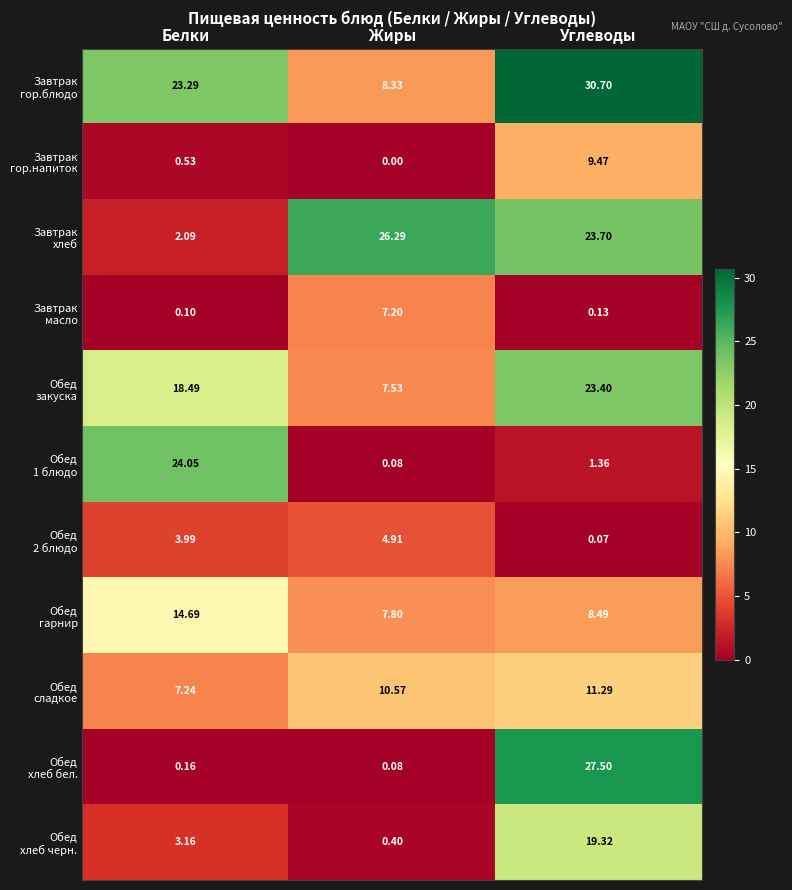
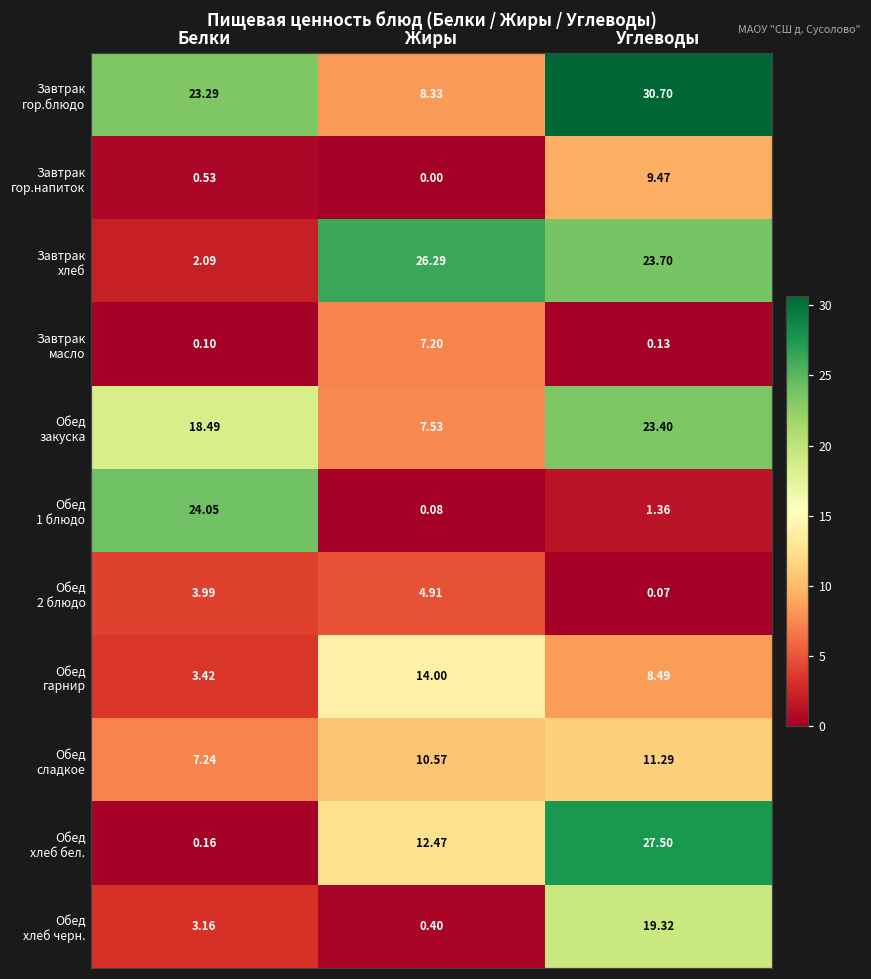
  {
    "Завтрак гор.блюдо": {
      "Белки": 23.29,
      "Жиры": 8.33,
      "Углеводы": 30.70
    },
    "Завтрак гор.напиток": {
      "Белки": 0.53,
      "Жиры": 0.00,
      "Углеводы": 9.47
    },
    "Завтрак хлеб": {
      "Белки": 2.09,
      "Жиры": 26.29,
      "Углеводы": 23.70
    },
    "Завтрак масло": {
      "Белки": 0.10,
      "Жиры": 7.20,
      "Углеводы": 0.13
    },
    "Обед закуска": {
      "Белки": 18.49,
      "Жиры": 7.53,
      "Углеводы": 23.40
    },
    "Обед 1 блюдо": {
      "Белки": 24.05,
      "Жиры": 0.08,
      "Углеводы": 1.36
    },
    "Обед 2 блюдо": {
      "Белки": 3.99,
      "Жиры": 4.91,
      "Углеводы": 0.07
    },
    "Обед гарнир": {
-     "Белки": 14.69,
-     "Жиры": 7.80,
+     "Белки": 3.42,
+     "Жиры": 14.00,
      "Углеводы": 8.49
    },
    "Обед сладкое": {
      "Белки": 7.24,
      "Жиры": 10.57,
      "Углеводы": 11.29
    },
    "Обед хлеб бел.": {
      "Белки": 0.16,
-     "Жиры": 0.08,
+     "Жиры": 12.47,
      "Углеводы": 27.50
    },
    "Обед хлеб черн.": {
      "Белки": 3.16,
      "Жиры": 0.40,
      "Углеводы": 19.32
    }
  }
